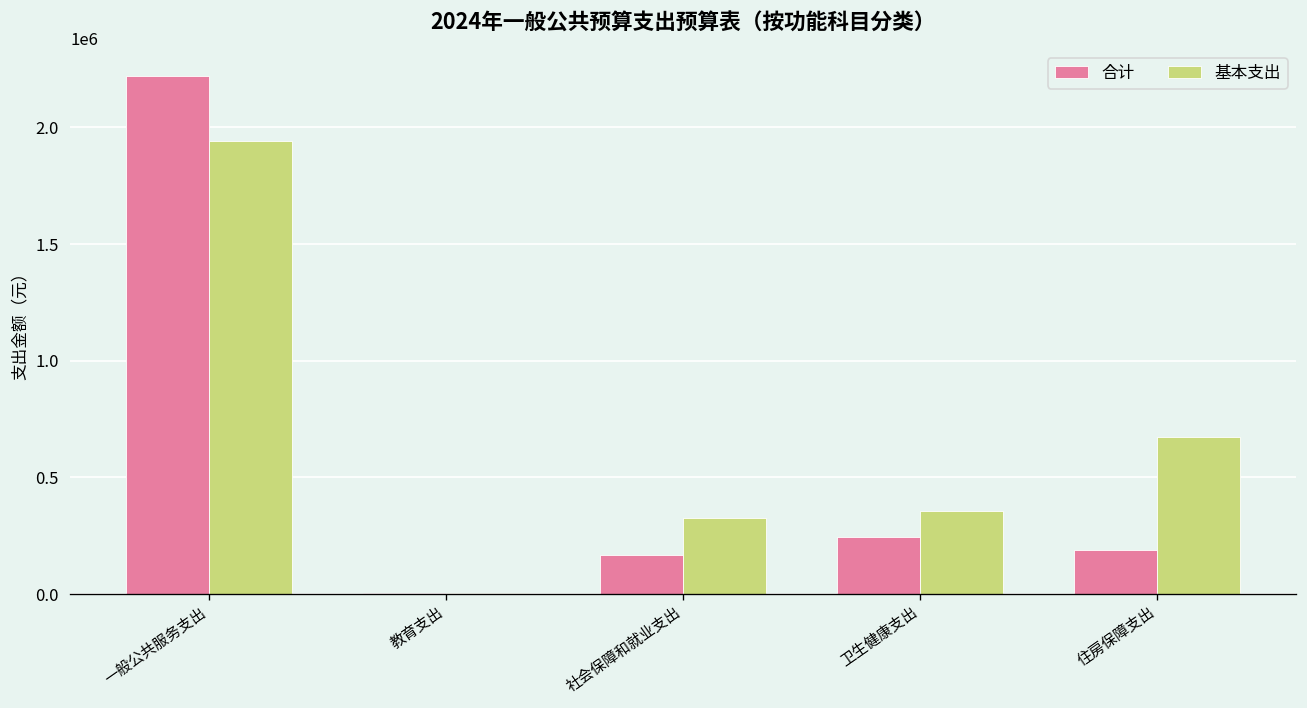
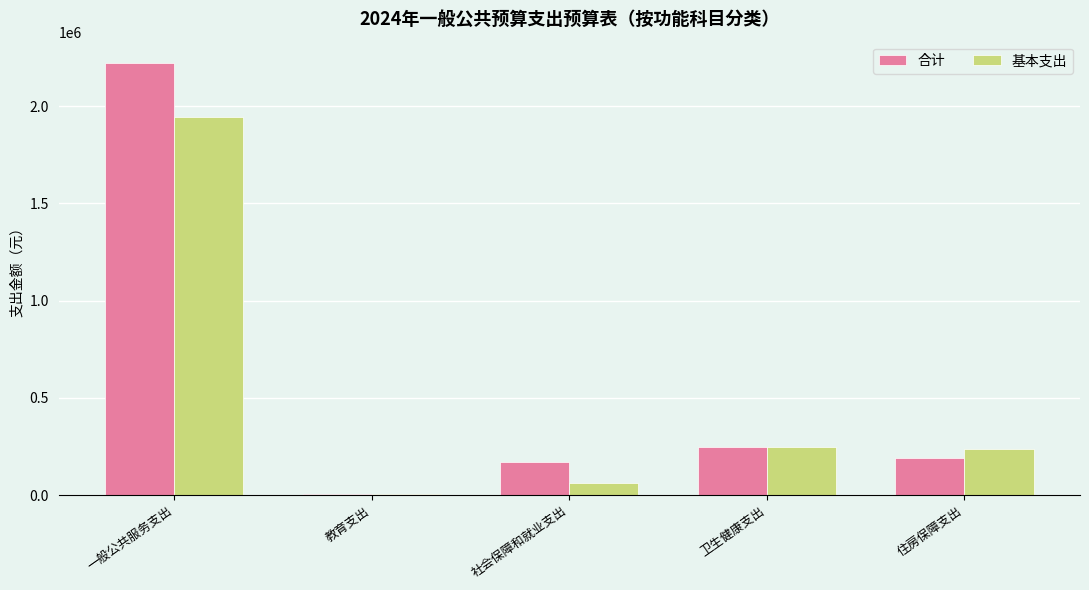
  {
    "合计": {
      "一般公共服务支出": 2220000,
      "社会保障和就业支出": 170000,
      "卫生健康支出": 250000,
      "住房保障支出": 190000
    },
    "基本支出": {
      "一般公共服务支出": 1940000,
-     "社会保障和就业支出": 330000,
-     "卫生健康支出": 360000,
-     "住房保障支出": 670000
+     "社会保障和就业支出": 60000,
+     "卫生健康支出": 250000,
+     "住房保障支出": 240000
    }
  }
